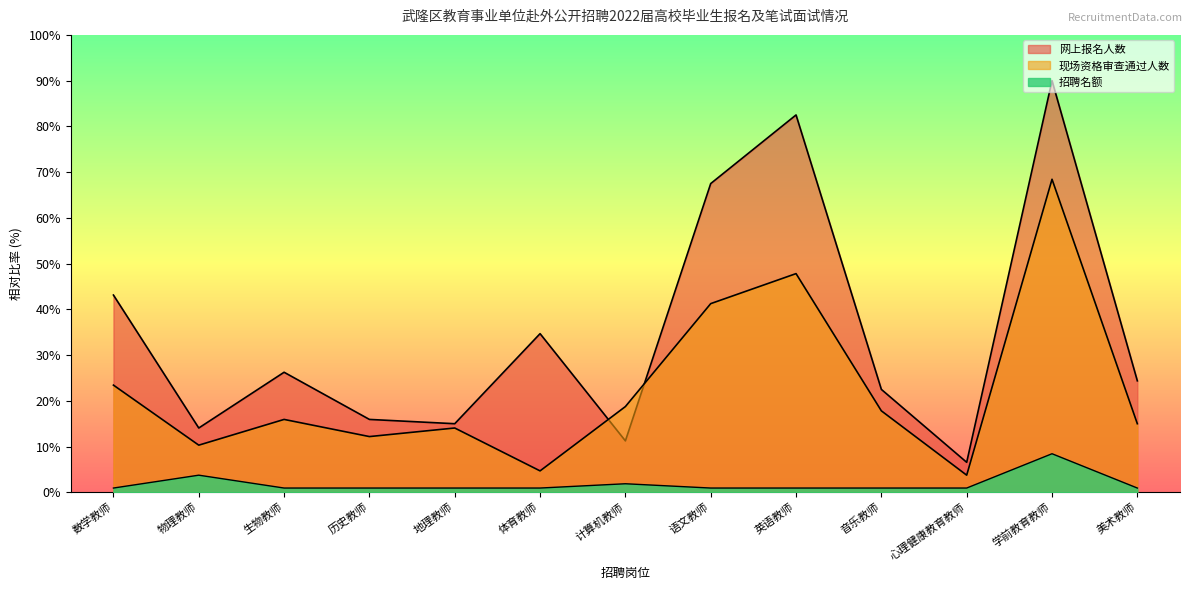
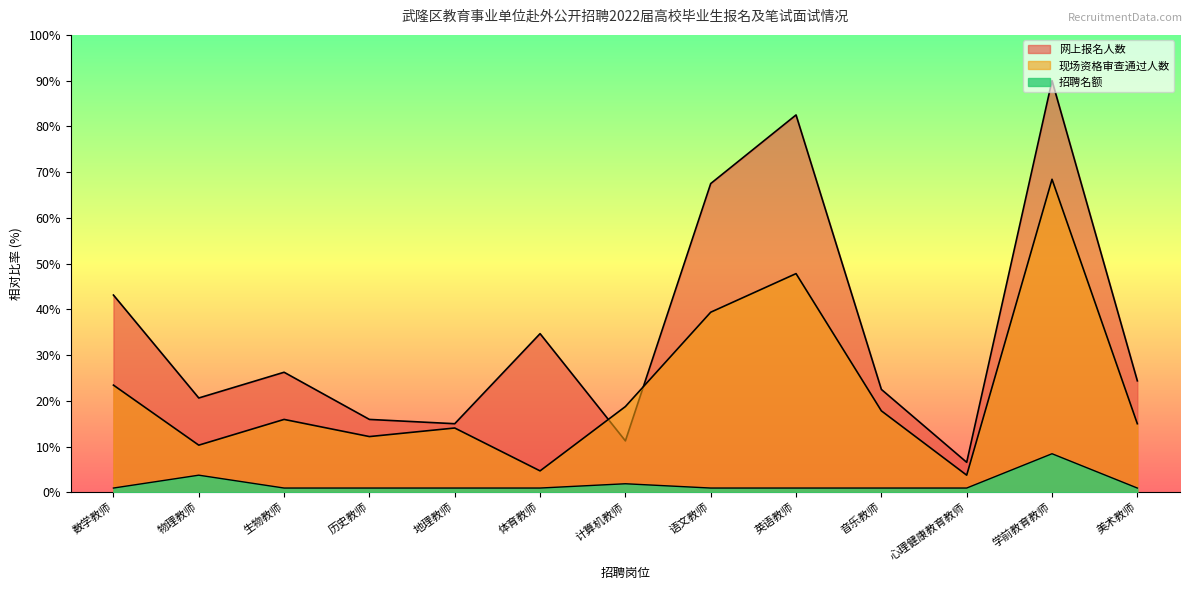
  {
    "网上报名人数": {
      "数学教师": "43%",
-     "物理教师": "14%",
+     "物理教师": "21%",
      "生物教师": "26%",
      "历史教师": "16%",
      "地理教师": "15%",
      "体育教师": "35%",
      "计算机教师": "11%",
      "语文教师": "68%",
      "英语教师": "83%",
      "音乐教师": "23%",
      "心理健康教育教师": "7%",
      "美术教师": "24%"
    },
    "现场资格审查通过人数": {
      "数学教师": "23%",
      "物理教师": "10%",
      "生物教师": "16%",
      "历史教师": "12%",
      "地理教师": "14%",
      "体育教师": "5%",
      "计算机教师": "19%",
-     "语文教师": "41%",
+     "语文教师": "39%",
      "英语教师": "48%",
      "音乐教师": "18%",
      "心理健康教育教师": "4%",
      "学前教育教师": "68%",
      "美术教师": "15%"
    },
    "招聘名额": {
      "数学教师": "1%",
      "物理教师": "4%",
      "生物教师": "1%",
      "历史教师": "1%",
      "地理教师": "1%",
      "体育教师": "1%",
      "计算机教师": "2%",
      "语文教师": "1%",
      "英语教师": "1%",
      "音乐教师": "1%",
      "心理健康教育教师": "1%",
      "学前教育教师": "8%",
      "美术教师": "1%"
    }
  }
